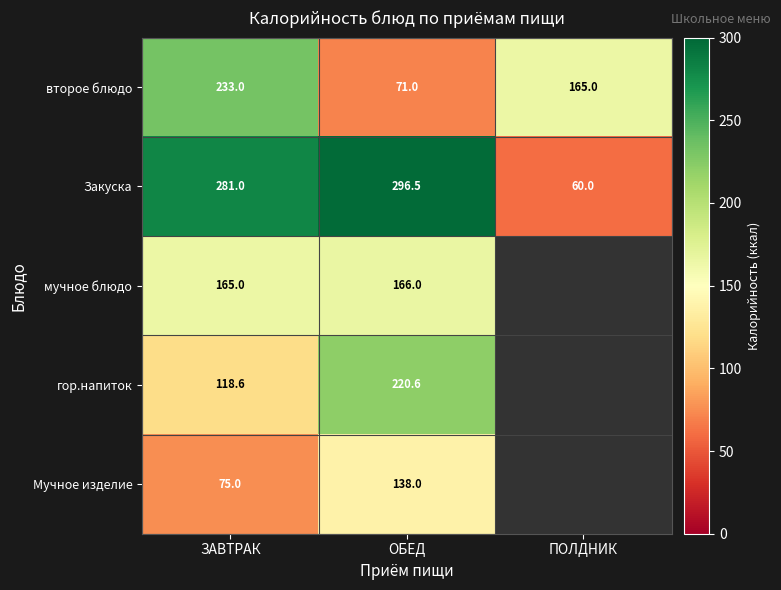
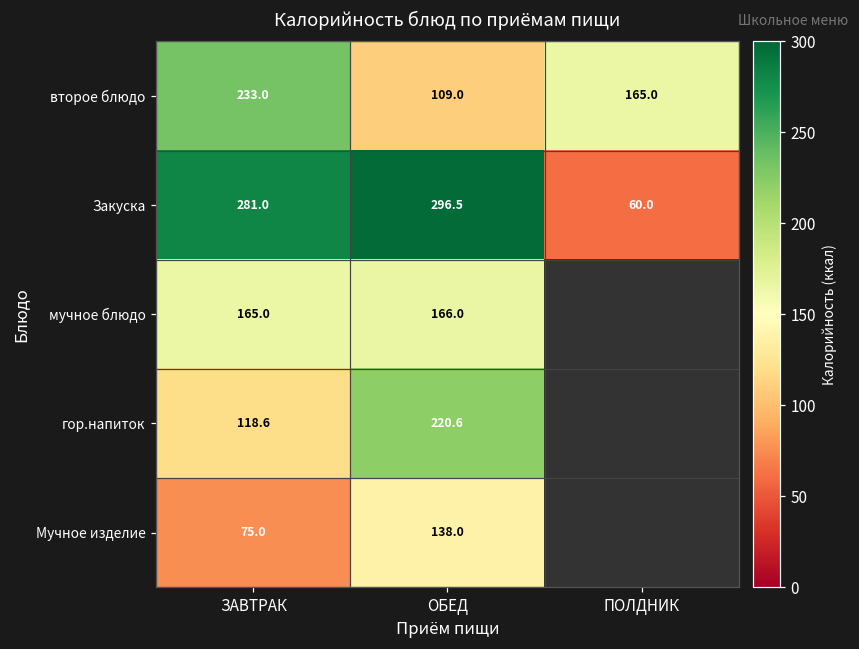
  {
    "второе блюдо": {
      "ЗАВТРАК": 233.0,
-     "ОБЕД": 71.0,
+     "ОБЕД": 109.0,
      "ПОЛДНИК": 165.0
    },
    "Закуска": {
      "ЗАВТРАК": 281.0,
      "ОБЕД": 296.5,
      "ПОЛДНИК": 60.0
    },
    "мучное блюдо": {
      "ЗАВТРАК": 165.0,
      "ОБЕД": 166.0
    },
    "гор.напиток": {
      "ЗАВТРАК": 118.6,
      "ОБЕД": 220.6
    },
    "Мучное изделие": {
      "ЗАВТРАК": 75.0,
      "ОБЕД": 138.0
    }
  }
